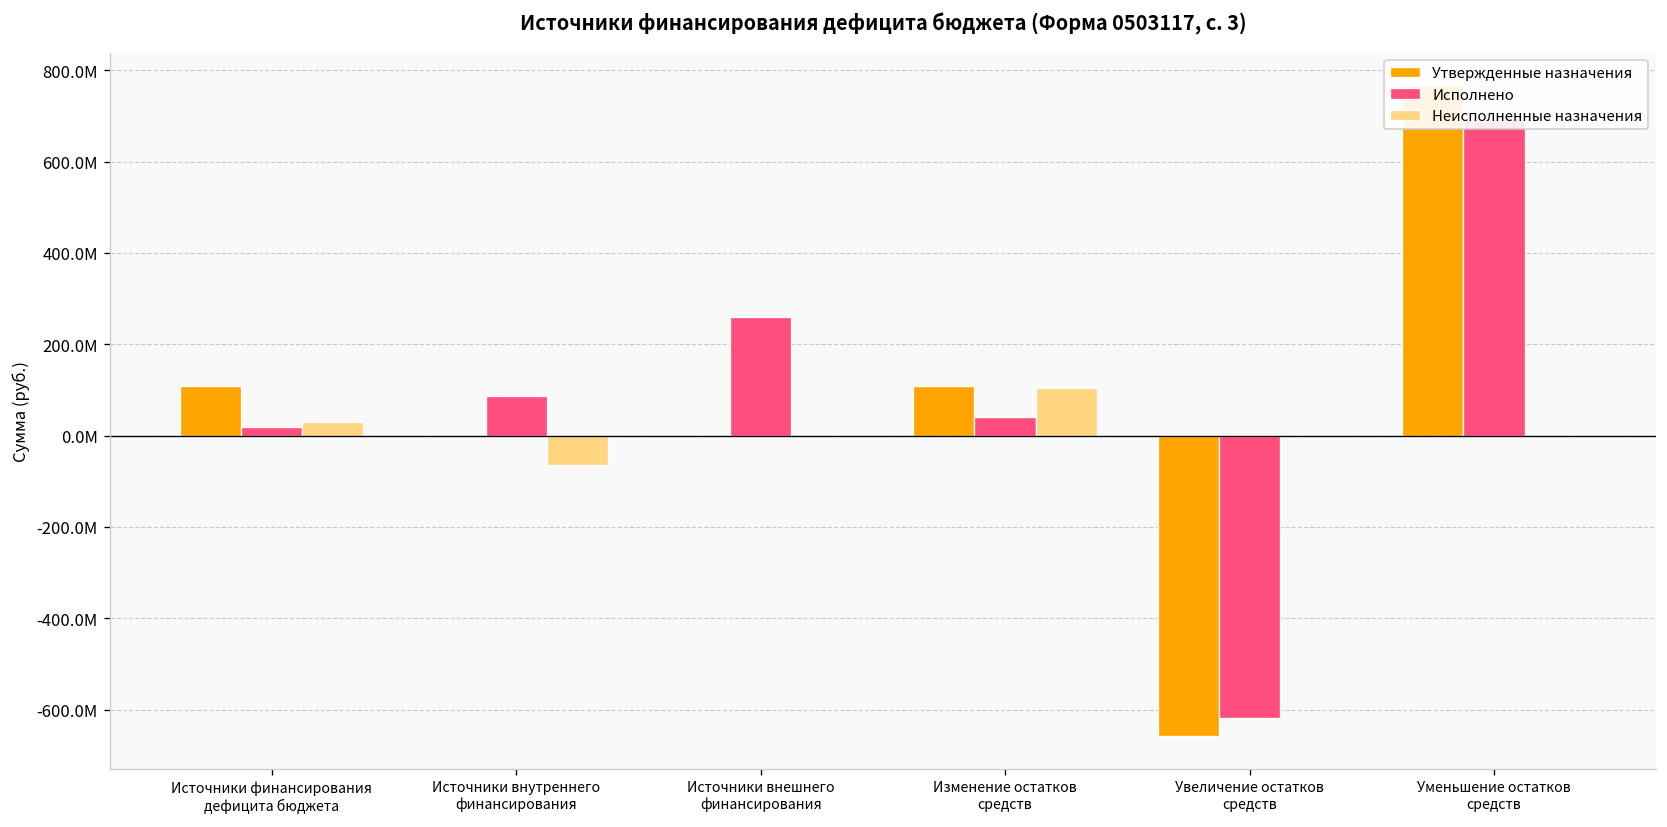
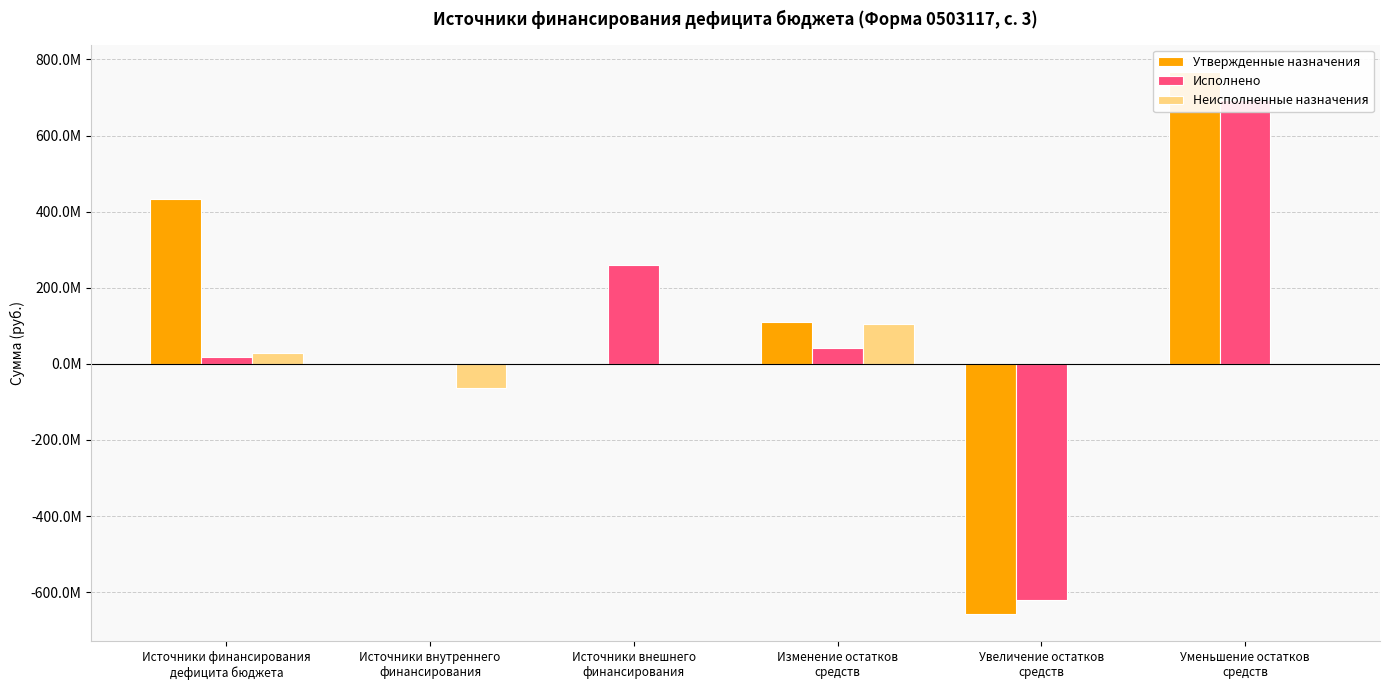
  {
    "Утвержденные назначения": {
-     "Источники финансирования дефицита бюджета": "110М",
+     "Источники финансирования дефицита бюджета": "430М",
      "Источники внешнего финансирования": "0М",
      "Изменение остатков средств": "110М",
      "Увеличение остатков средств": "-660М"
    },
    "Исполнено": {
      "Источники финансирования дефицита бюджета": "20М",
-     "Источники внутреннего финансирования": "90М",
+     "Источники внутреннего финансирования": "0М",
      "Источники внешнего финансирования": "260М",
      "Изменение остатков средств": "40М",
      "Увеличение остатков средств": "-620М"
    },
    "Неисполненные назначения": {
      "Источники финансирования дефицита бюджета": "30М",
      "Источники внутреннего финансирования": "-60М",
      "Источники внешнего финансирования": "0М",
      "Изменение остатков средств": "100М",
      "Увеличение остатков средств": "0М",
      "Уменьшение остатков средств": "0М"
    }
  }
